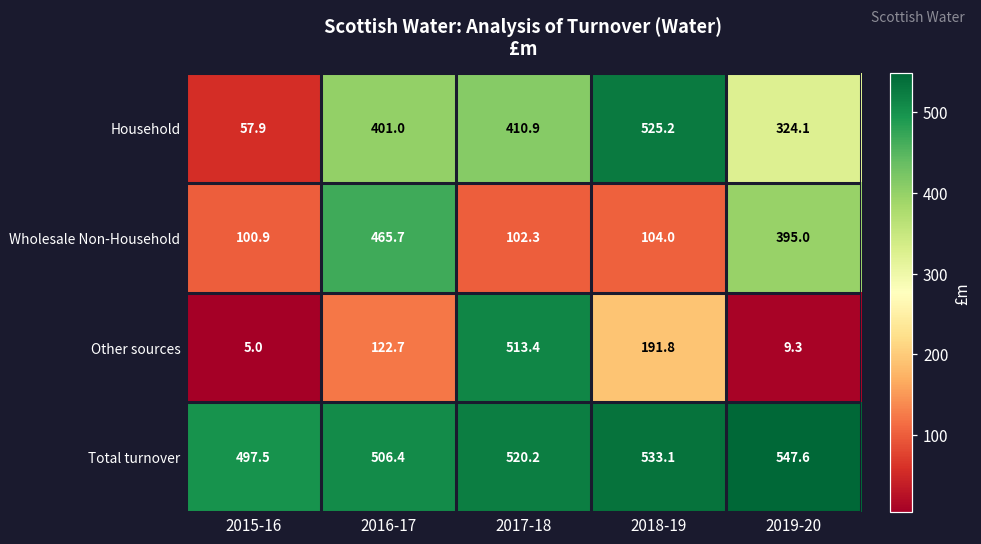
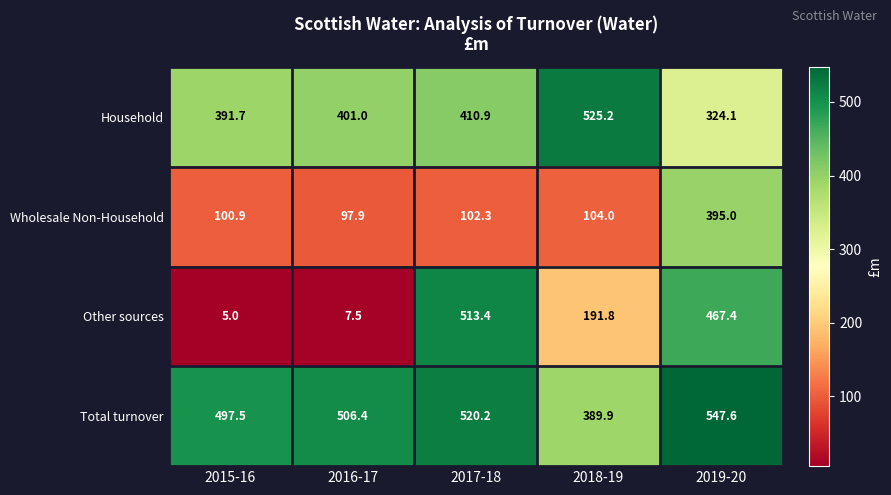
  {
    "Household": {
-     "2015-16": 57.9,
+     "2015-16": 391.7,
      "2016-17": 401.0,
      "2017-18": 410.9,
      "2018-19": 525.2,
      "2019-20": 324.1
    },
    "Wholesale Non-Household": {
      "2015-16": 100.9,
-     "2016-17": 465.7,
+     "2016-17": 97.9,
      "2017-18": 102.3,
      "2018-19": 104.0,
      "2019-20": 395.0
    },
    "Other sources": {
      "2015-16": 5.0,
-     "2016-17": 122.7,
+     "2016-17": 7.5,
      "2017-18": 513.4,
      "2018-19": 191.8,
-     "2019-20": 9.3
+     "2019-20": 467.4
    },
    "Total turnover": {
      "2015-16": 497.5,
      "2016-17": 506.4,
      "2017-18": 520.2,
-     "2018-19": 533.1,
+     "2018-19": 389.9,
      "2019-20": 547.6
    }
  }
